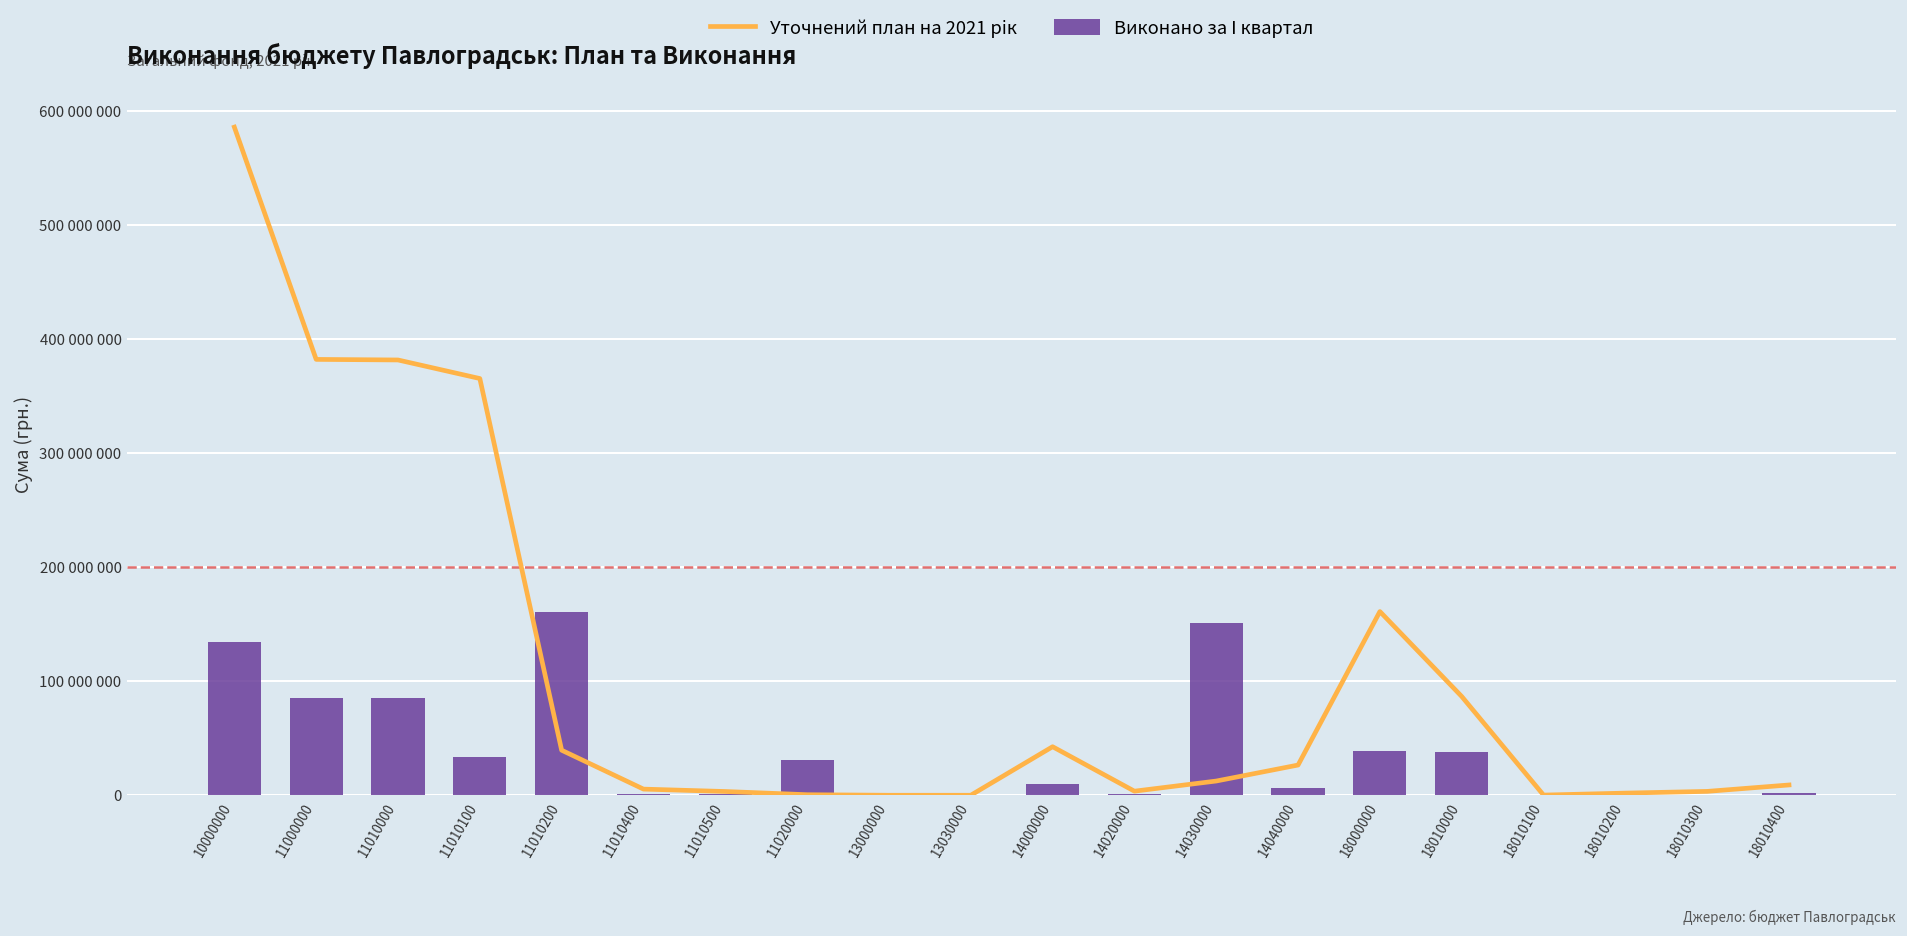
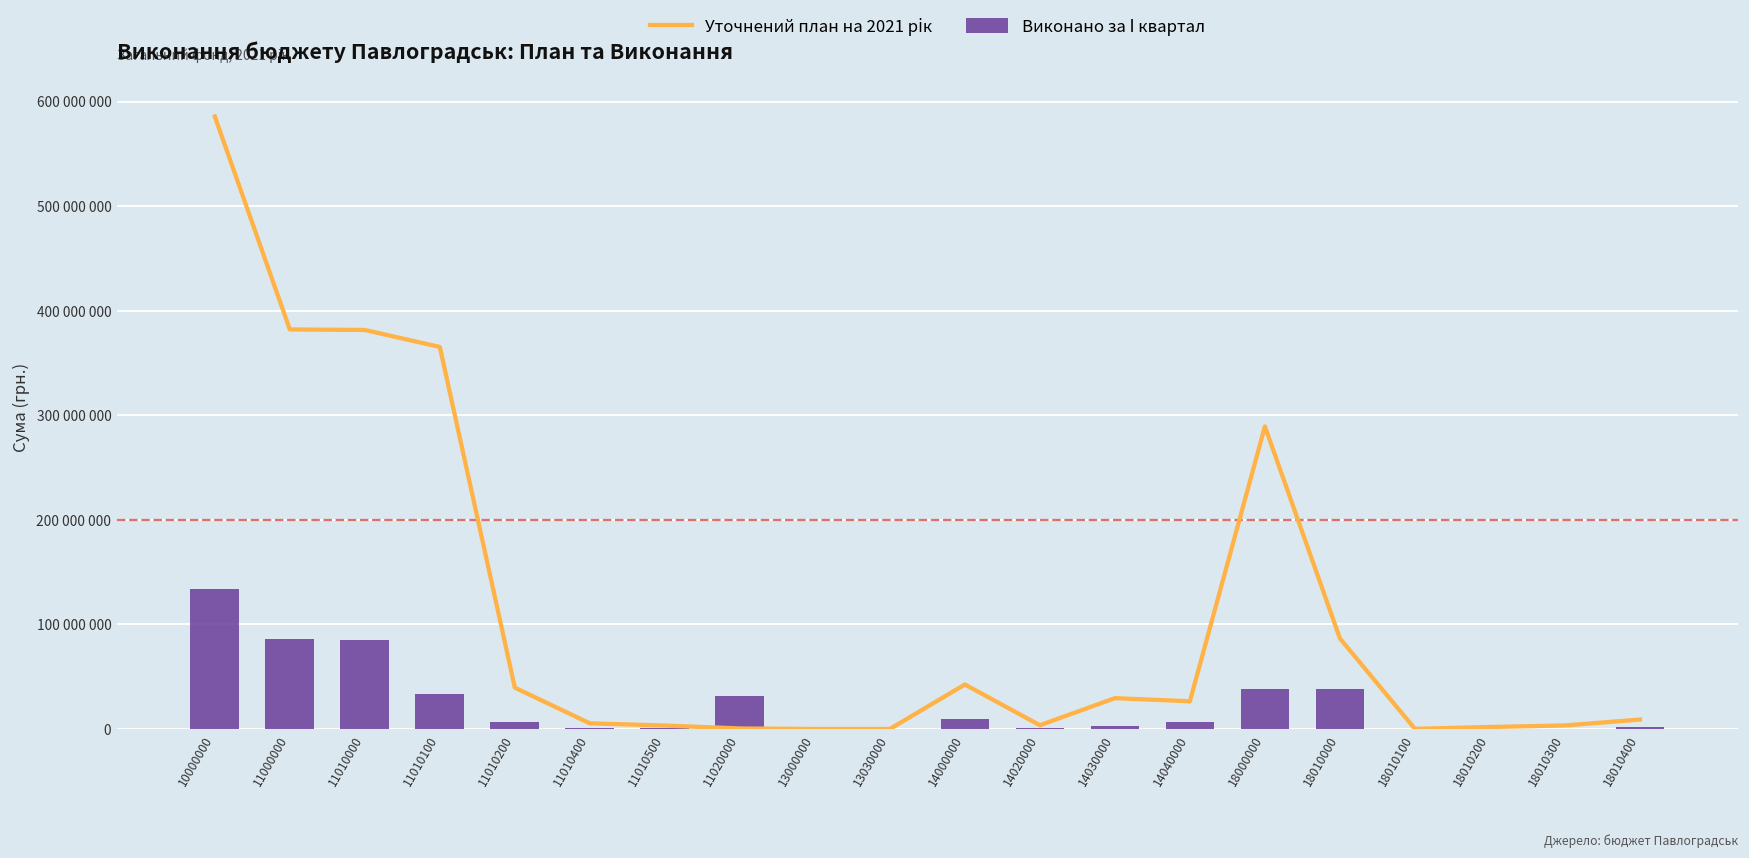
  {
    "Уточнений план на 2021 рік": {
      "10000000": 590000000,
      "11000000": 380000000,
      "11010000": 380000000,
      "11010100": 370000000,
      "11010200": 40000000,
      "11010400": 10000000,
      "11010500": 0,
      "11020000": 0,
      "13000000": 0,
      "13030000": 0,
      "14000000": 40000000,
      "14020000": 0,
-     "14030000": 10000000,
+     "14030000": 30000000,
      "14040000": 30000000,
-     "18000000": 160000000,
+     "18000000": 290000000,
      "18010000": 90000000,
      "18010100": 0,
      "18010200": 0,
      "18010300": 0,
      "18010400": 10000000
    },
    "Виконано за І квартал": {
      "10000000": 130000000,
      "11000000": 90000000,
      "11010000": 90000000,
      "11010100": 30000000,
-     "11010200": 160000000,
+     "11010200": 10000000,
      "11020000": 30000000,
      "14000000": 10000000,
-     "14030000": 150000000,
+     "14030000": 0,
      "14040000": 10000000,
      "18000000": 40000000,
      "18010000": 40000000
    }
  }
